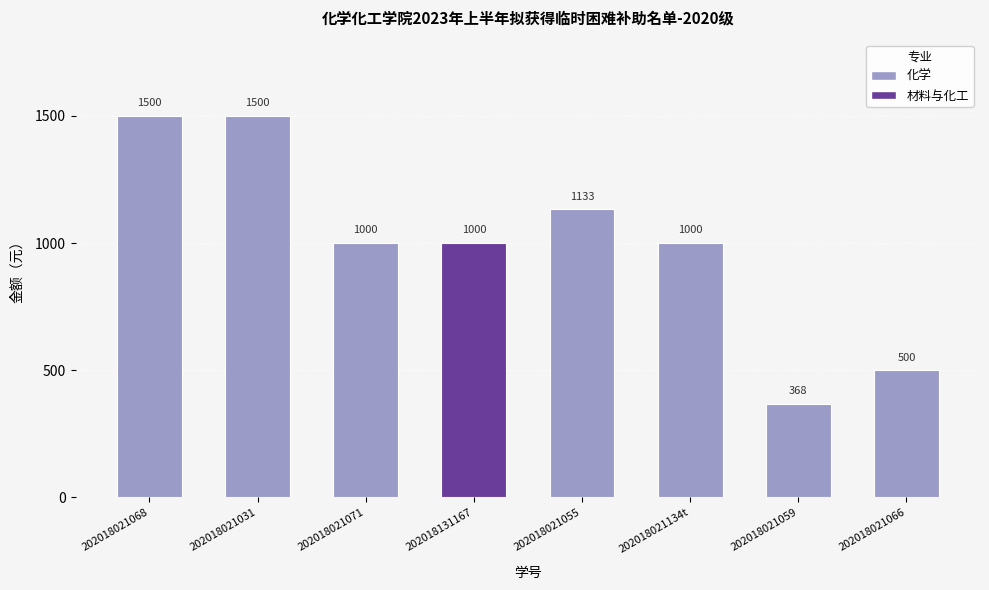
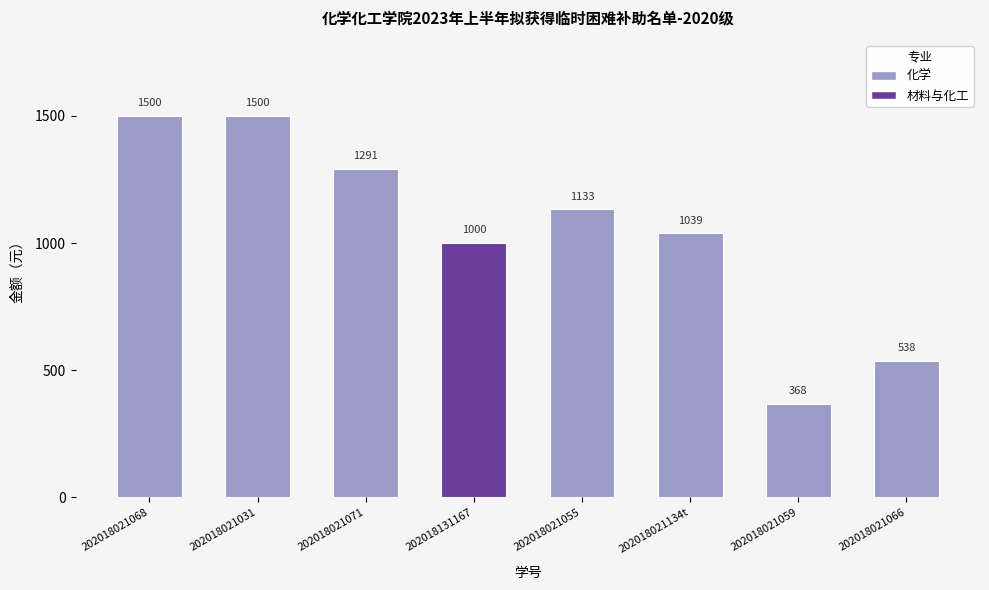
  {
    "202018021068": 1500,
    "202018021031": 1500,
-   "202018021071": 1000,
+   "202018021071": 1291,
    "202018131167": 1000,
    "202018021055": 1133,
-   "202018021134t": 1000,
+   "202018021134t": 1039,
    "202018021059": 368,
-   "202018021066": 500
+   "202018021066": 538
  }
